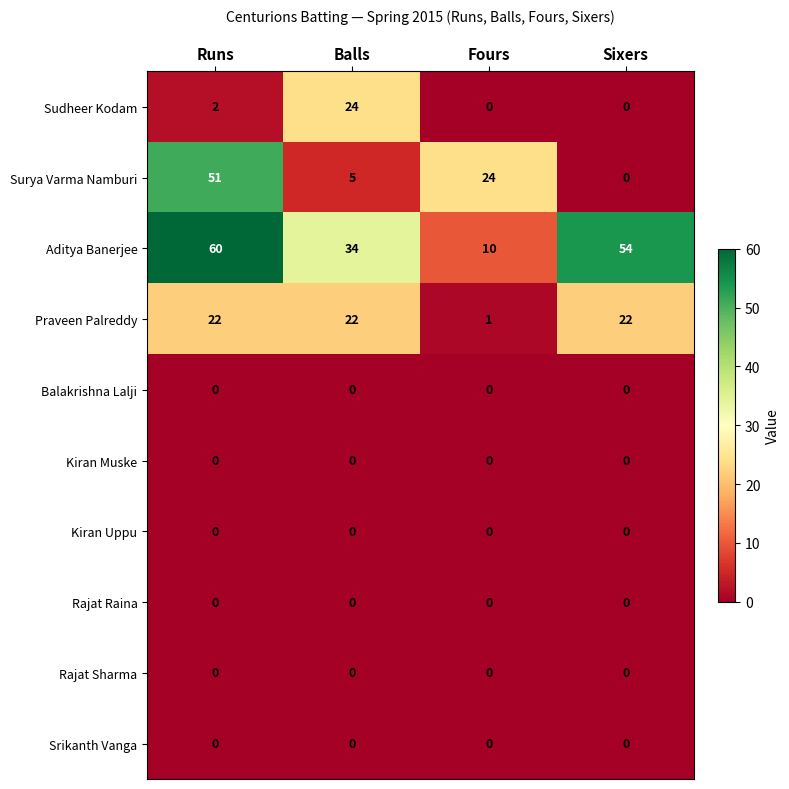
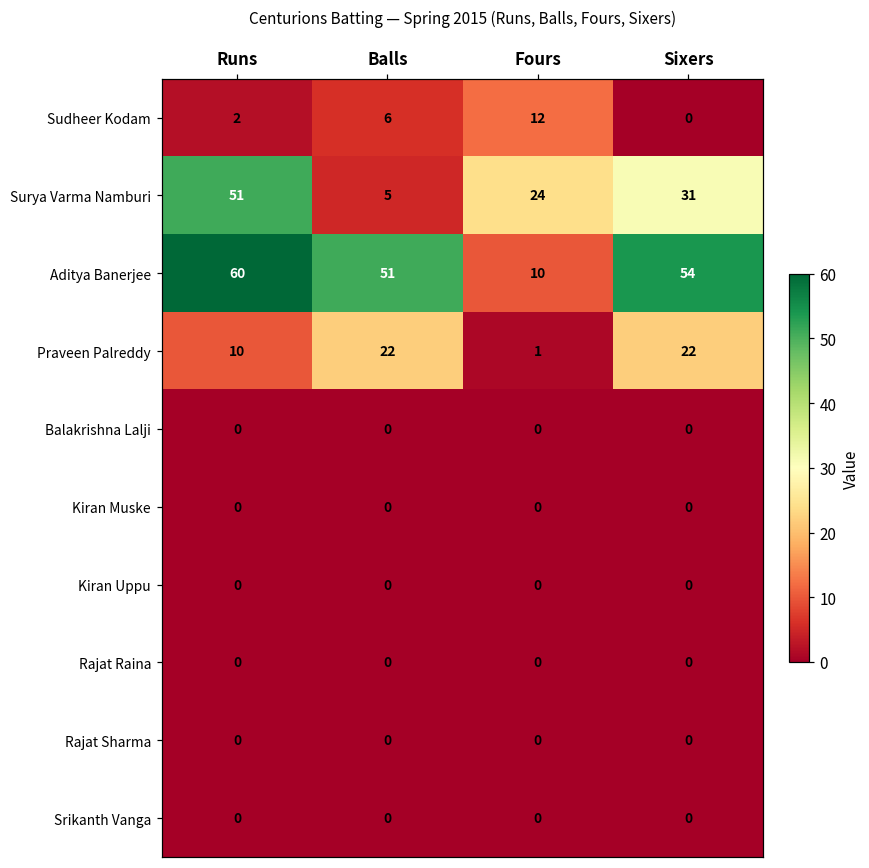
  {
    "Sudheer Kodam": {
      "Runs": 2,
-     "Balls": 24,
-     "Fours": 0,
+     "Balls": 6,
+     "Fours": 12,
      "Sixers": 0
    },
    "Surya Varma Namburi": {
      "Runs": 51,
      "Balls": 5,
      "Fours": 24,
-     "Sixers": 0
+     "Sixers": 31
    },
    "Aditya Banerjee": {
      "Runs": 60,
-     "Balls": 34,
+     "Balls": 51,
      "Fours": 10,
      "Sixers": 54
    },
    "Praveen Palreddy": {
-     "Runs": 22,
+     "Runs": 10,
      "Balls": 22,
      "Fours": 1,
      "Sixers": 22
    },
    "Balakrishna Lalji": {
      "Runs": 0,
      "Balls": 0,
      "Fours": 0,
      "Sixers": 0
    },
    "Kiran Muske": {
      "Runs": 0,
      "Balls": 0,
      "Fours": 0,
      "Sixers": 0
    },
    "Kiran Uppu": {
      "Runs": 0,
      "Balls": 0,
      "Fours": 0,
      "Sixers": 0
    },
    "Rajat Raina": {
      "Runs": 0,
      "Balls": 0,
      "Fours": 0,
      "Sixers": 0
    },
    "Rajat Sharma": {
      "Runs": 0,
      "Balls": 0,
      "Fours": 0,
      "Sixers": 0
    },
    "Srikanth Vanga": {
      "Runs": 0,
      "Balls": 0,
      "Fours": 0,
      "Sixers": 0
    }
  }
